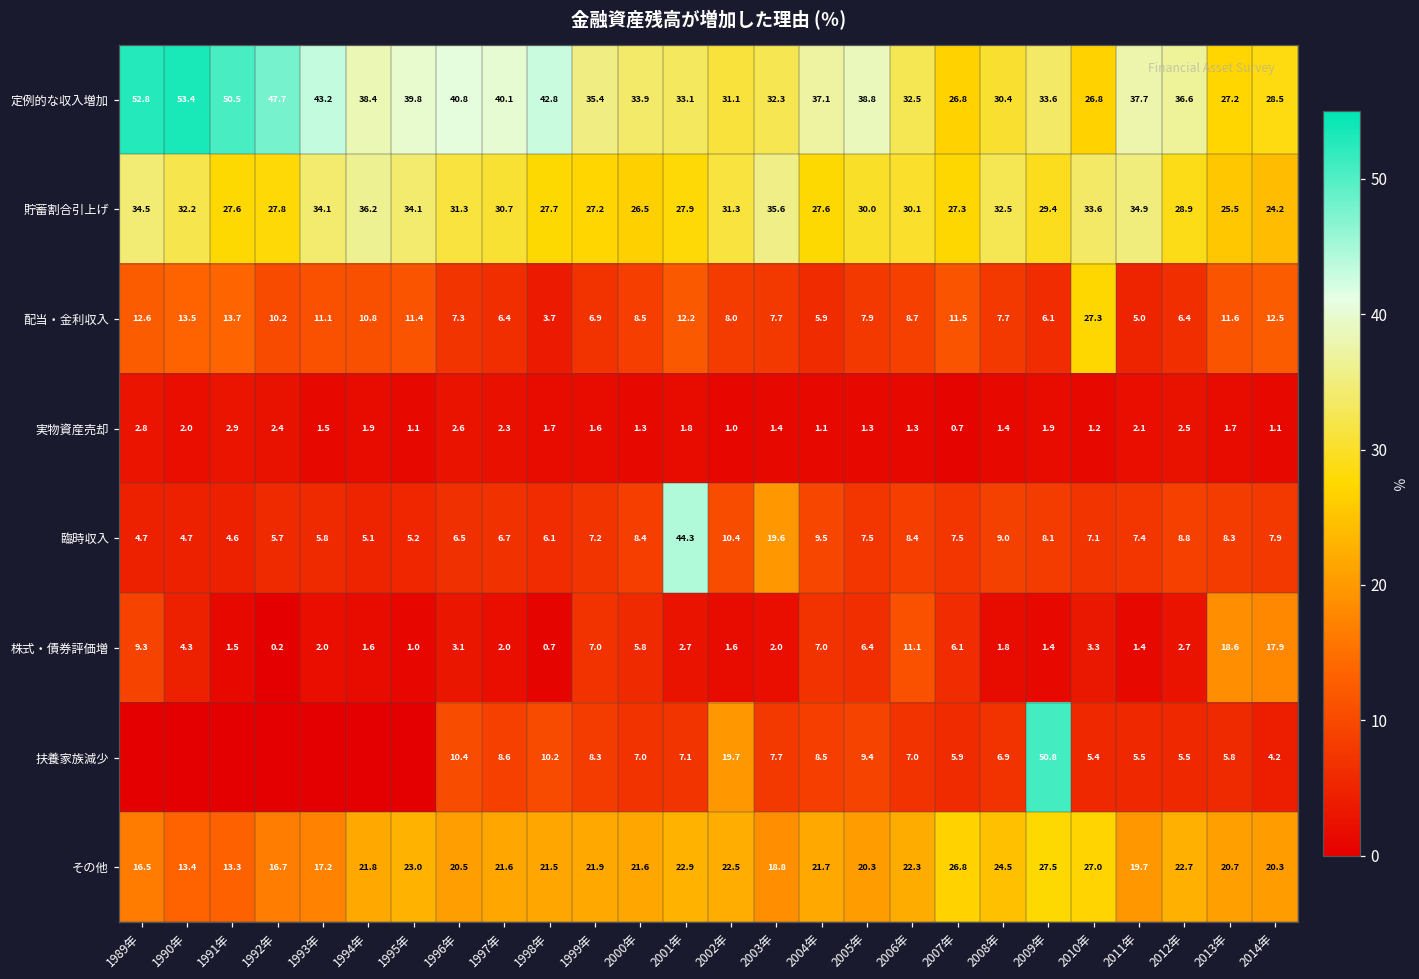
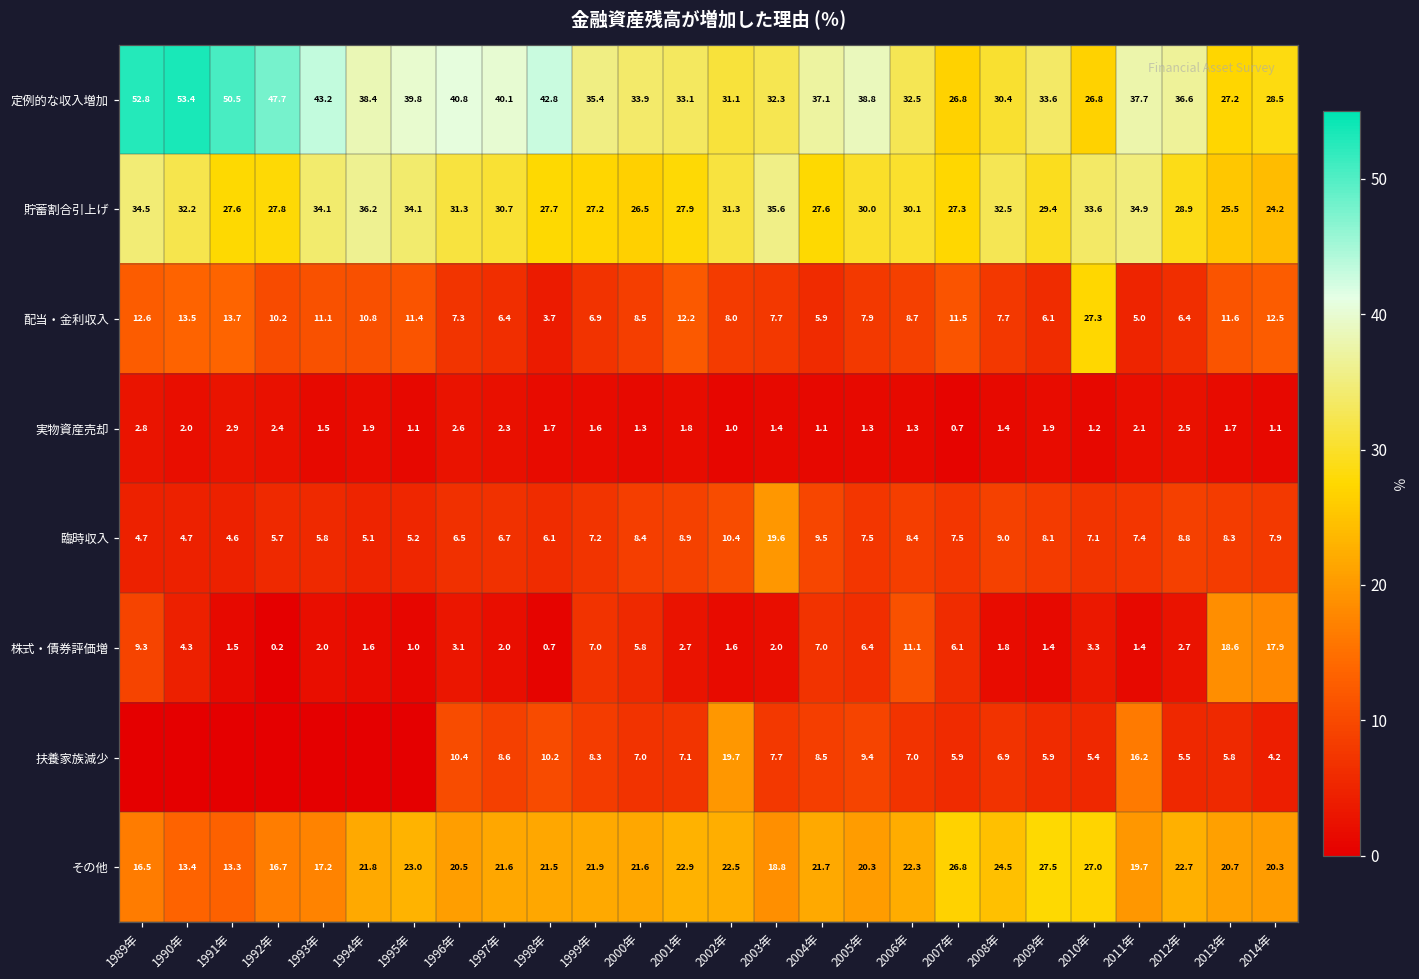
  {
    "定例的な収入増加": {
      "1989年": 52.8,
      "1990年": 53.4,
      "1991年": 50.5,
      "1992年": 47.7,
      "1993年": 43.2,
      "1994年": 38.4,
      "1995年": 39.8,
      "1996年": 40.8,
      "1997年": 40.1,
      "1998年": 42.8,
      "1999年": 35.4,
      "2000年": 33.9,
      "2001年": 33.1,
      "2002年": 31.1,
      "2003年": 32.3,
      "2004年": 37.1,
      "2005年": 38.8,
      "2006年": 32.5,
      "2007年": 26.8,
      "2008年": 30.4,
      "2009年": 33.6,
      "2010年": 26.8,
      "2011年": 37.7,
      "2012年": 36.6,
      "2014年": 28.5
    },
    "貯蓄割合引上げ": {
      "1989年": 34.5,
      "1990年": 32.2,
      "1991年": 27.6,
      "1992年": 27.8,
      "1993年": 34.1,
      "1994年": 36.2,
      "1995年": 34.1,
      "1996年": 31.3,
      "1997年": 30.7,
      "1998年": 27.7,
      "1999年": 27.2,
      "2000年": 26.5,
      "2001年": 27.9,
      "2002年": 31.3,
      "2003年": 35.6,
      "2004年": 27.6,
      "2005年": 30.0,
      "2006年": 30.1,
      "2007年": 27.3,
      "2008年": 32.5,
      "2009年": 29.4,
      "2010年": 33.6,
      "2011年": 34.9,
      "2012年": 28.9,
      "2013年": 25.5,
      "2014年": 24.2
    },
    "配当・金利収入": {
      "1989年": 12.6,
      "1990年": 13.5,
      "1991年": 13.7,
      "1992年": 10.2,
      "1993年": 11.1,
      "1994年": 10.8,
      "1995年": 11.4,
      "1996年": 7.3,
      "1997年": 6.4,
      "1998年": 3.7,
      "1999年": 6.9,
      "2000年": 8.5,
      "2001年": 12.2,
      "2002年": 8.0,
      "2003年": 7.7,
      "2004年": 5.9,
      "2005年": 7.9,
      "2006年": 8.7,
      "2007年": 11.5,
      "2008年": 7.7,
      "2009年": 6.1,
      "2010年": 27.3,
      "2011年": 5.0,
      "2012年": 6.4,
      "2013年": 11.6,
      "2014年": 12.5
    },
    "実物資産売却": {
      "1989年": 2.8,
      "1990年": 2.0,
      "1991年": 2.9,
      "1992年": 2.4,
      "1993年": 1.5,
      "1994年": 1.9,
      "1995年": 1.1,
      "1996年": 2.6,
      "1997年": 2.3,
      "1998年": 1.7,
      "1999年": 1.6,
      "2000年": 1.3,
      "2001年": 1.8,
      "2002年": 1.0,
      "2003年": 1.4,
      "2004年": 1.1,
      "2005年": 1.3,
      "2006年": 1.3,
      "2007年": 0.7,
      "2008年": 1.4,
      "2009年": 1.9,
      "2010年": 1.2,
      "2011年": 2.1,
      "2012年": 2.5,
      "2013年": 1.7,
      "2014年": 1.1
    },
    "臨時収入": {
      "1989年": 4.7,
      "1990年": 4.7,
      "1991年": 4.6,
      "1992年": 5.7,
      "1993年": 5.8,
      "1994年": 5.1,
      "1995年": 5.2,
      "1996年": 6.5,
      "1997年": 6.7,
      "1998年": 6.1,
      "1999年": 7.2,
      "2000年": 8.4,
-     "2001年": 44.3,
+     "2001年": 8.9,
      "2002年": 10.4,
      "2003年": 19.6,
      "2004年": 9.5,
      "2005年": 7.5,
      "2006年": 8.4,
      "2007年": 7.5,
      "2008年": 9.0,
      "2009年": 8.1,
      "2010年": 7.1,
      "2011年": 7.4,
      "2012年": 8.8,
      "2013年": 8.3,
      "2014年": 7.9
    },
    "株式・債券評価増": {
      "1989年": 9.3,
      "1990年": 4.3,
      "1991年": 1.5,
      "1992年": 0.2,
      "1993年": 2.0,
      "1994年": 1.6,
      "1995年": 1.0,
      "1996年": 3.1,
      "1997年": 2.0,
      "1998年": 0.7,
      "1999年": 7.0,
      "2000年": 5.8,
      "2001年": 2.7,
      "2002年": 1.6,
      "2003年": 2.0,
      "2004年": 7.0,
      "2005年": 6.4,
      "2006年": 11.1,
      "2007年": 6.1,
      "2008年": 1.8,
      "2009年": 1.4,
      "2010年": 3.3,
      "2011年": 1.4,
      "2012年": 2.7,
      "2013年": 18.6,
      "2014年": 17.9
    },
    "扶養家族減少": {
      "1996年": 10.4,
      "1997年": 8.6,
      "1998年": 10.2,
      "1999年": 8.3,
      "2000年": 7.0,
      "2001年": 7.1,
      "2002年": 19.7,
      "2003年": 7.7,
      "2004年": 8.5,
      "2005年": 9.4,
      "2006年": 7.0,
      "2007年": 5.9,
      "2008年": 6.9,
-     "2009年": 50.8,
+     "2009年": 5.9,
      "2010年": 5.4,
-     "2011年": 5.5,
+     "2011年": 16.2,
      "2012年": 5.5,
      "2013年": 5.8,
      "2014年": 4.2
    },
    "その他": {
      "1989年": 16.5,
      "1990年": 13.4,
      "1991年": 13.3,
      "1992年": 16.7,
      "1993年": 17.2,
      "1994年": 21.8,
      "1995年": 23.0,
      "1996年": 20.5,
      "1997年": 21.6,
      "1998年": 21.5,
      "1999年": 21.9,
      "2000年": 21.6,
      "2001年": 22.9,
      "2002年": 22.5,
      "2003年": 18.8,
      "2004年": 21.7,
      "2005年": 20.3,
      "2006年": 22.3,
      "2007年": 26.8,
      "2008年": 24.5,
      "2009年": 27.5,
      "2010年": 27.0,
      "2011年": 19.7,
      "2012年": 22.7,
      "2013年": 20.7,
      "2014年": 20.3
    }
  }
